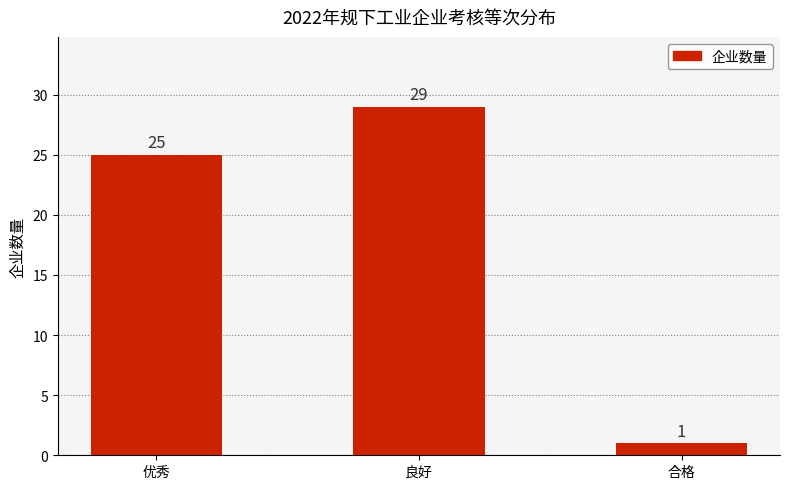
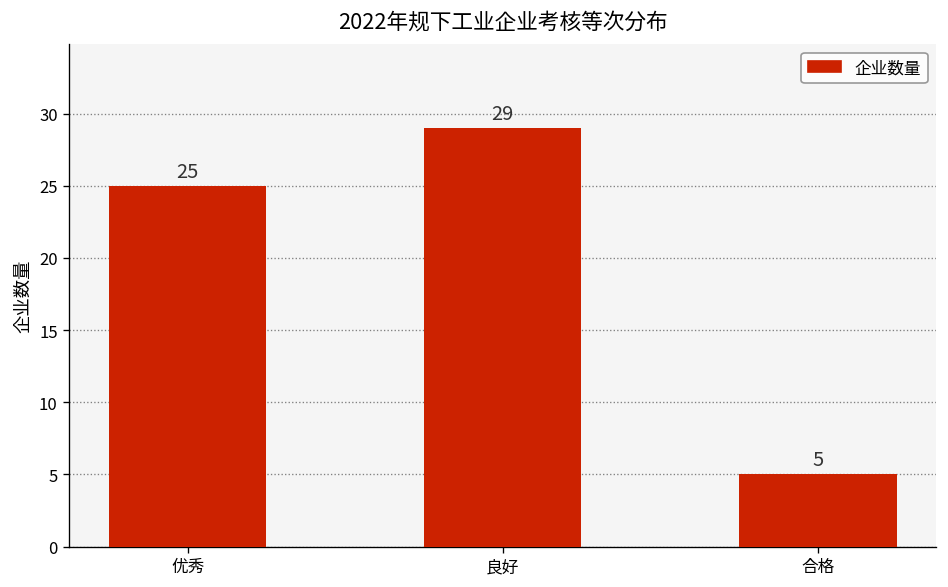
  {
    "优秀": 25,
    "良好": 29,
-   "合格": 1
+   "合格": 5
  }
